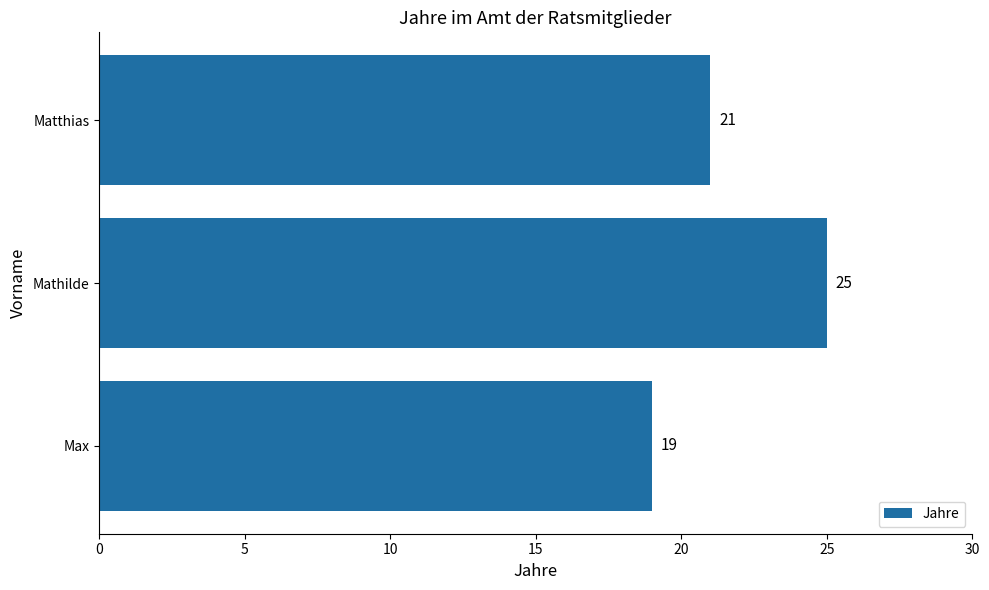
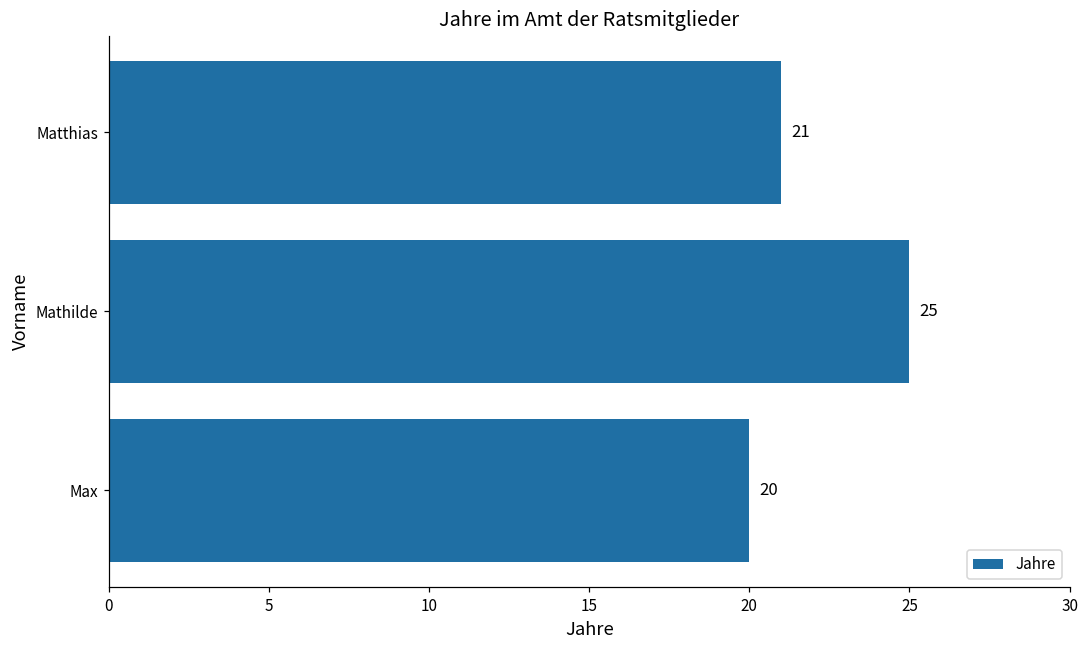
  {
    "Matthias": 21,
    "Mathilde": 25,
-   "Max": 19
+   "Max": 20
  }
